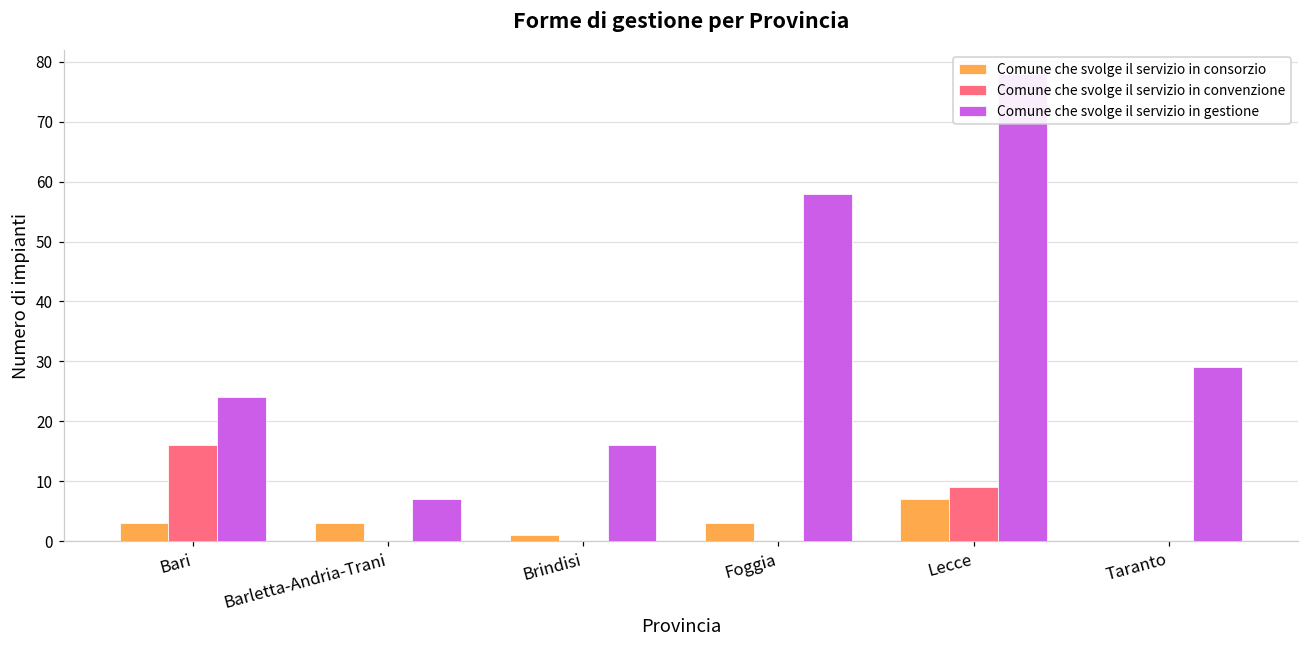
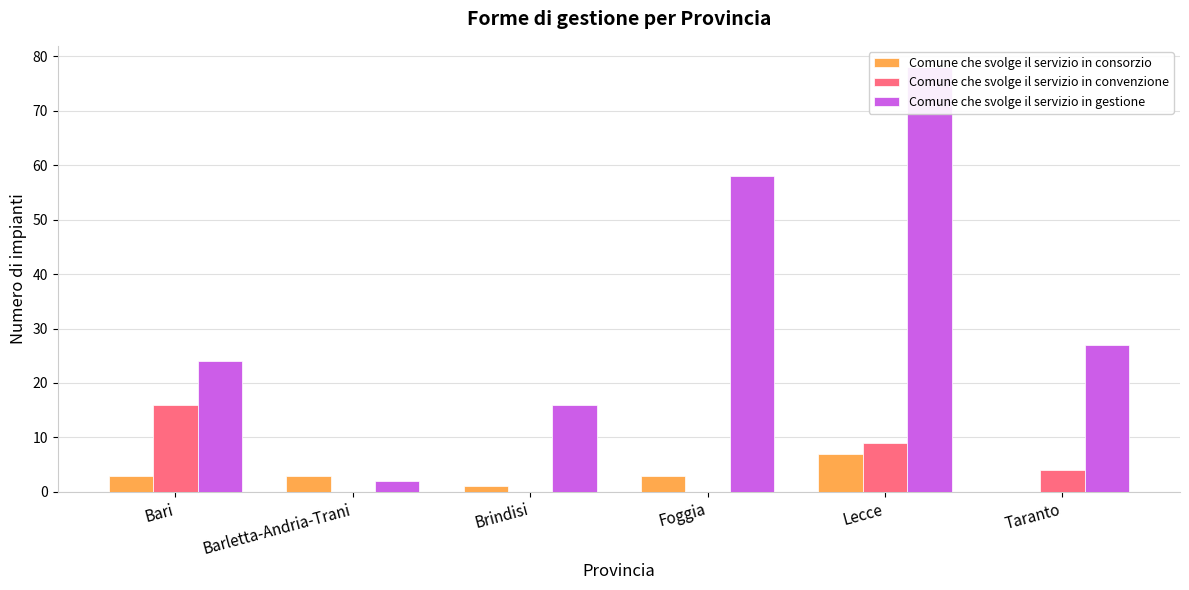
  {
    "Comune che svolge il servizio in consorzio": {
      "Bari": 3,
      "Barletta-Andria-Trani": 3,
      "Brindisi": 1,
      "Foggia": 3,
      "Lecce": 7,
      "Taranto": 0
    },
    "Comune che svolge il servizio in convenzione": {
      "Bari": 16,
      "Barletta-Andria-Trani": 0,
      "Brindisi": 0,
      "Foggia": 0,
      "Lecce": 9,
-     "Taranto": 0
+     "Taranto": 4
    },
    "Comune che svolge il servizio in gestione": {
      "Bari": 24,
-     "Barletta-Andria-Trani": 7,
+     "Barletta-Andria-Trani": 2,
      "Brindisi": 16,
      "Foggia": 58,
-     "Taranto": 29
+     "Taranto": 27
    }
  }
